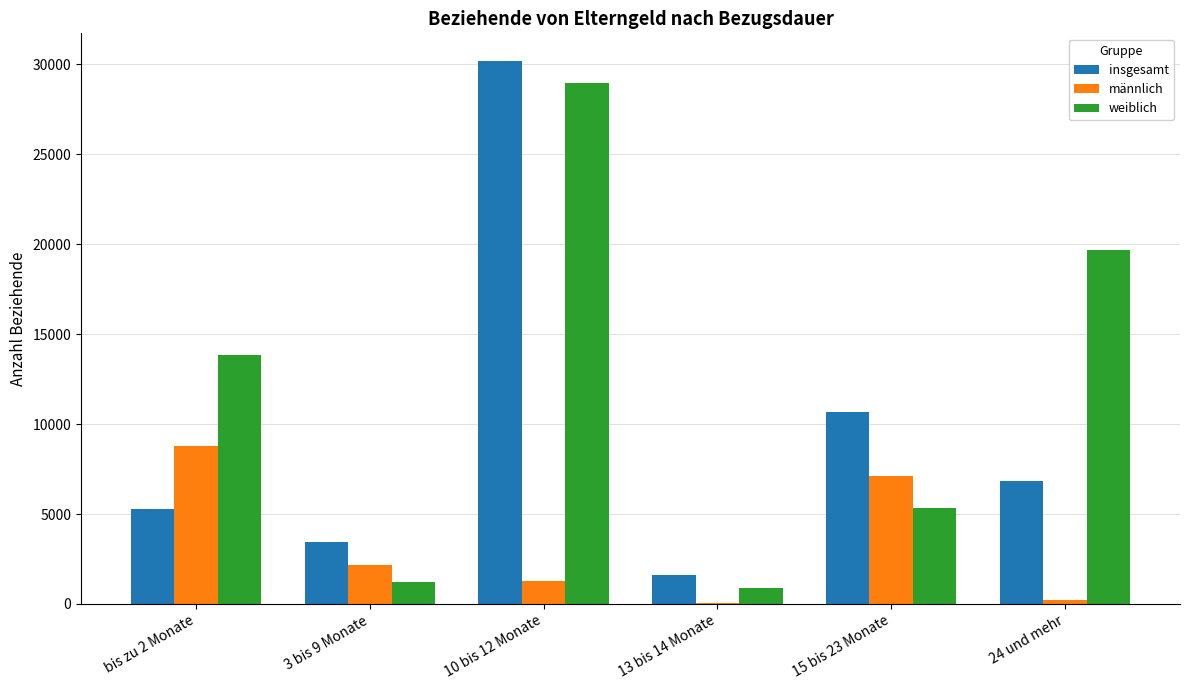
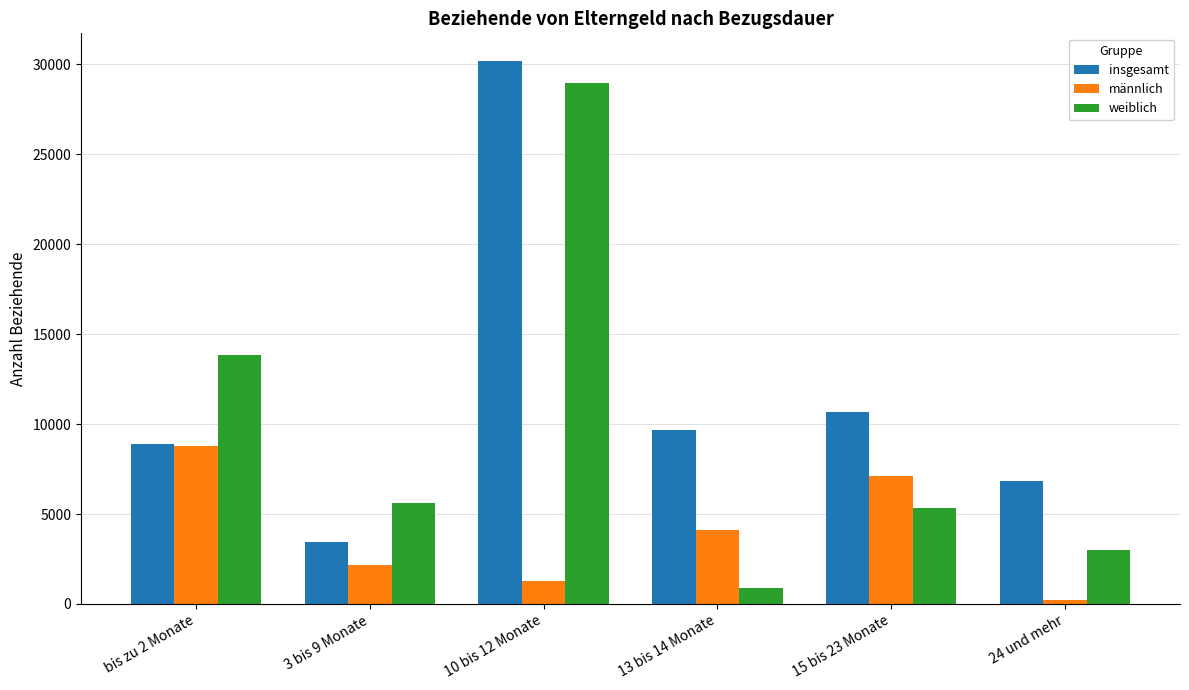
  {
    "insgesamt": {
-     "bis zu 2 Monate": 5300,
+     "bis zu 2 Monate": 8900,
      "3 bis 9 Monate": 3400,
      "10 bis 12 Monate": 30200,
-     "13 bis 14 Monate": 1600,
+     "13 bis 14 Monate": 9700,
      "15 bis 23 Monate": 10700,
      "24 und mehr": 6800
    },
    "männlich": {
      "bis zu 2 Monate": 8800,
      "3 bis 9 Monate": 2200,
      "10 bis 12 Monate": 1300,
-     "13 bis 14 Monate": 100,
+     "13 bis 14 Monate": 4100,
      "15 bis 23 Monate": 7100,
      "24 und mehr": 200
    },
    "weiblich": {
      "bis zu 2 Monate": 13800,
-     "3 bis 9 Monate": 1200,
+     "3 bis 9 Monate": 5600,
      "10 bis 12 Monate": 28900,
      "13 bis 14 Monate": 900,
      "15 bis 23 Monate": 5300,
-     "24 und mehr": 19700
+     "24 und mehr": 3000
    }
  }
